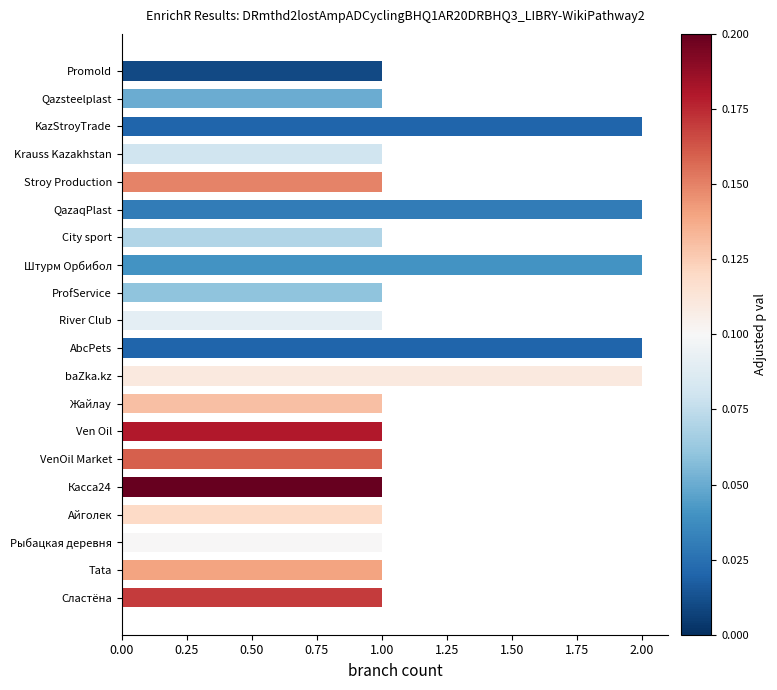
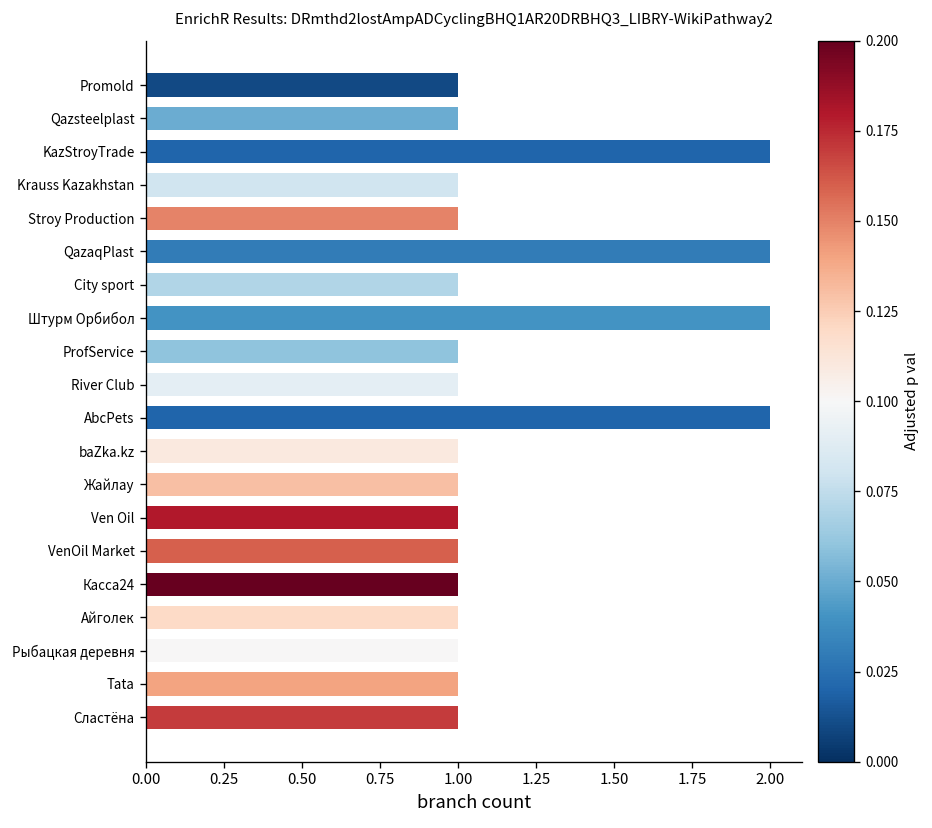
  {
    "Promold": 1,
    "Qazsteelplast": 1,
    "KazStroyTrade": 2,
    "Krauss Kazakhstan": 1,
    "Stroy Production": 1,
    "QazaqPlast": 2,
    "City sport": 1,
    "Штурм Орбибол": 2,
    "ProfService": 1,
    "River Club": 1,
    "AbcPets": 2,
-   "baZka.kz": 2,
+   "baZka.kz": 1,
    "Жайлау": 1,
    "Ven Oil": 1,
    "VenOil Market": 1,
    "Касса24": 1,
    "Айголек": 1,
    "Рыбацкая деревня": 1,
    "Tata": 1,
    "Сластёна": 1
  }
